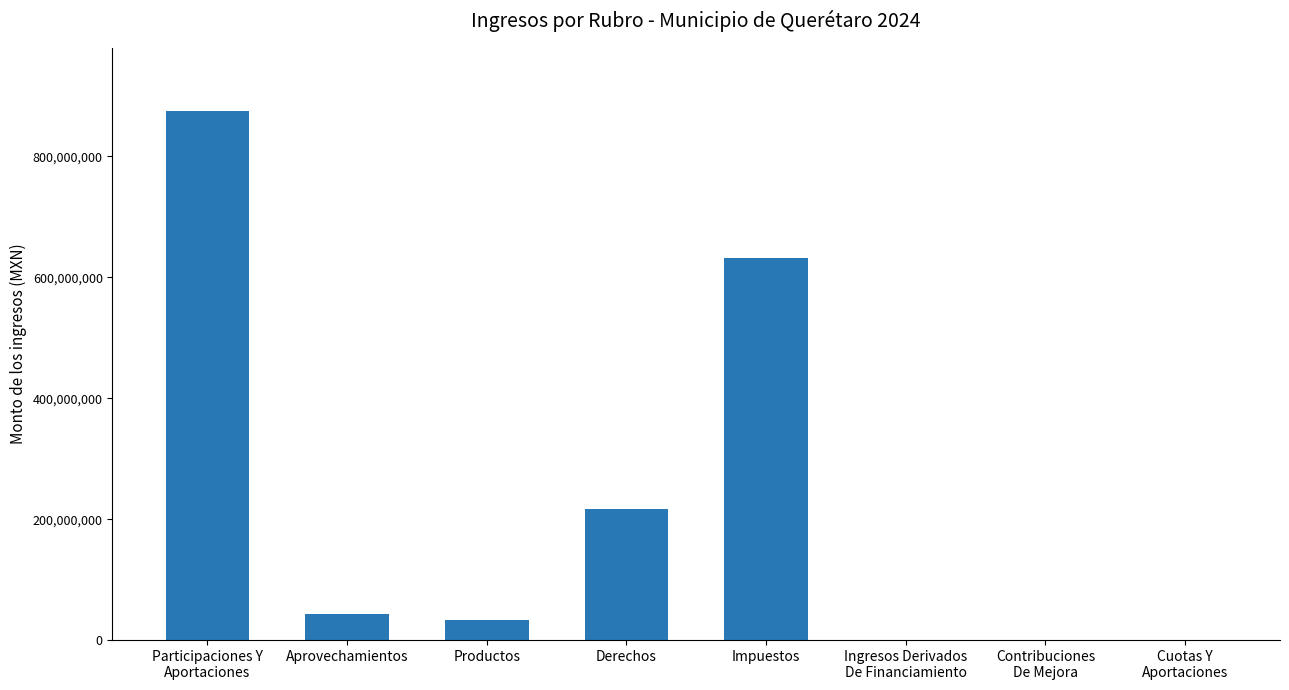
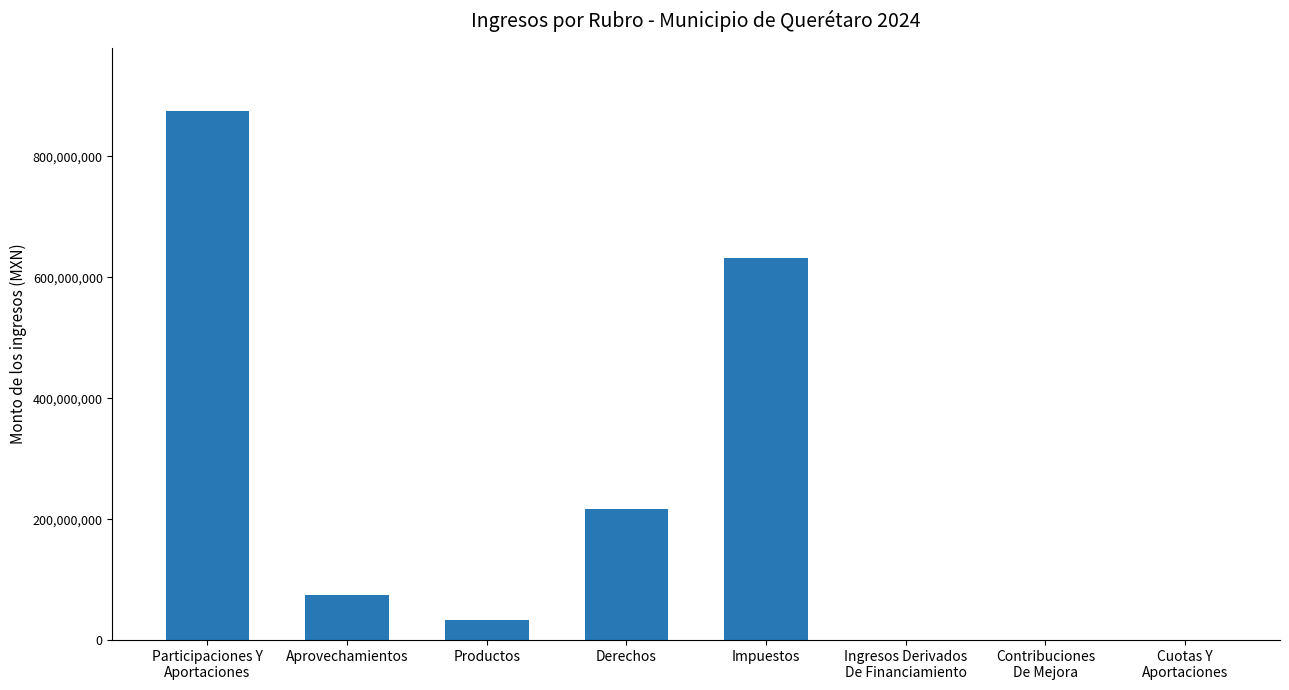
  {
    "Participaciones Y Aportaciones": "870,000,000",
-   "Aprovechamientos": "40,000,000",
+   "Aprovechamientos": "70,000,000",
    "Productos": "30,000,000",
    "Derechos": "220,000,000",
    "Impuestos": "630,000,000",
    "Ingresos Derivados De Financiamiento": "0",
    "Contribuciones De Mejora": "0",
    "Cuotas Y Aportaciones": "0"
  }
